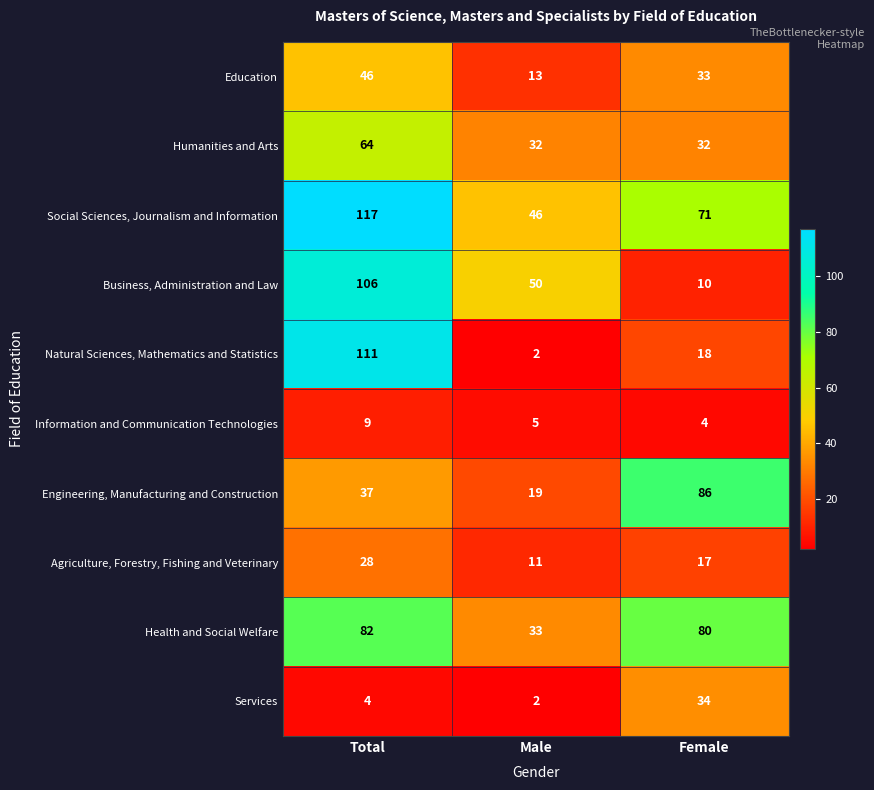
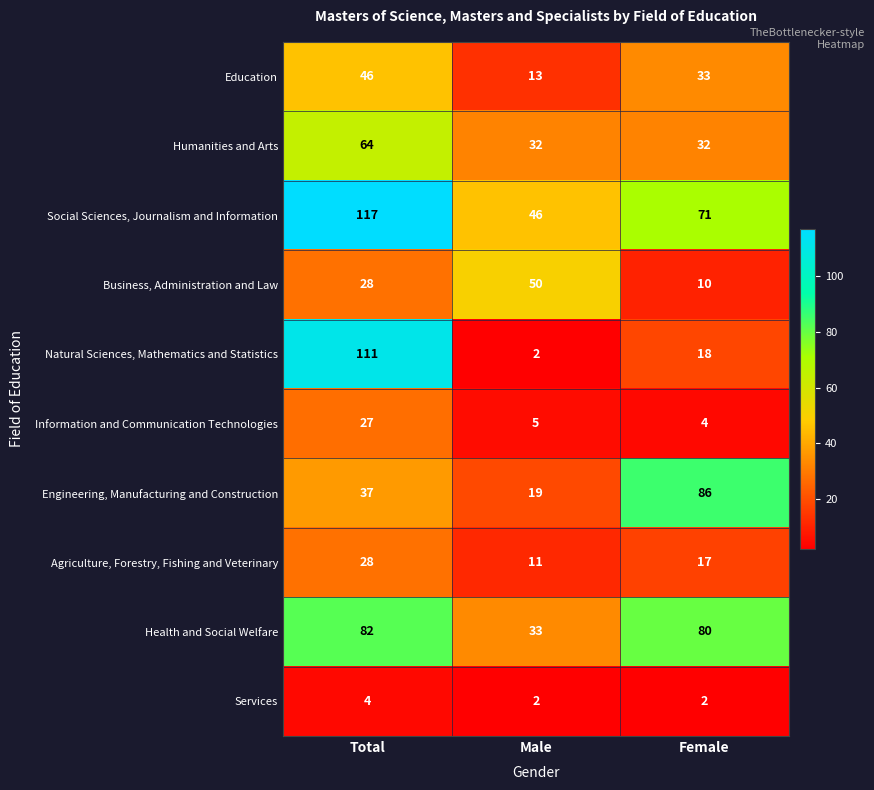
  {
    "Education": {
      "Total": 46,
      "Male": 13,
      "Female": 33
    },
    "Humanities and Arts": {
      "Total": 64,
      "Male": 32,
      "Female": 32
    },
    "Social Sciences, Journalism and Information": {
      "Total": 117,
      "Male": 46,
      "Female": 71
    },
    "Business, Administration and Law": {
-     "Total": 106,
+     "Total": 28,
      "Male": 50,
      "Female": 10
    },
    "Natural Sciences, Mathematics and Statistics": {
      "Total": 111,
      "Male": 2,
      "Female": 18
    },
    "Information and Communication Technologies": {
-     "Total": 9,
+     "Total": 27,
      "Male": 5,
      "Female": 4
    },
    "Engineering, Manufacturing and Construction": {
      "Total": 37,
      "Male": 19,
      "Female": 86
    },
    "Agriculture, Forestry, Fishing and Veterinary": {
      "Total": 28,
      "Male": 11,
      "Female": 17
    },
    "Health and Social Welfare": {
      "Total": 82,
      "Male": 33,
      "Female": 80
    },
    "Services": {
      "Total": 4,
      "Male": 2,
-     "Female": 34
+     "Female": 2
    }
  }
